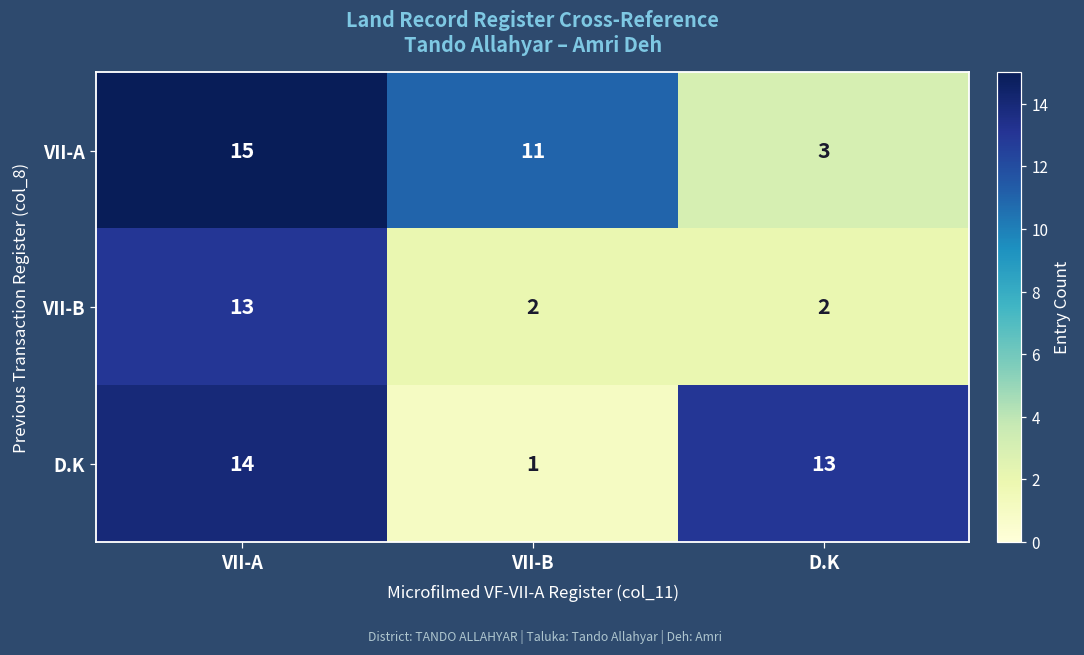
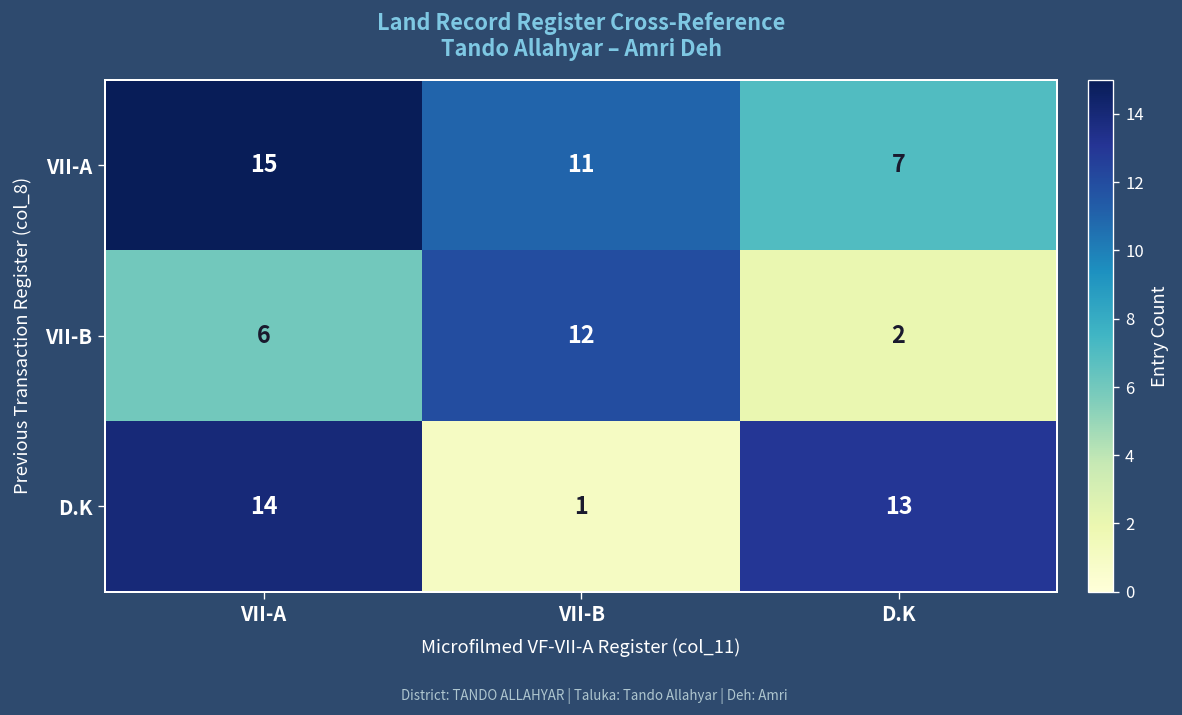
  {
    "VII-A": {
      "VII-A": 15,
      "VII-B": 11,
-     "D.K": 3
+     "D.K": 7
    },
    "VII-B": {
-     "VII-A": 13,
-     "VII-B": 2,
+     "VII-A": 6,
+     "VII-B": 12,
      "D.K": 2
    },
    "D.K": {
      "VII-A": 14,
      "VII-B": 1,
      "D.K": 13
    }
  }
